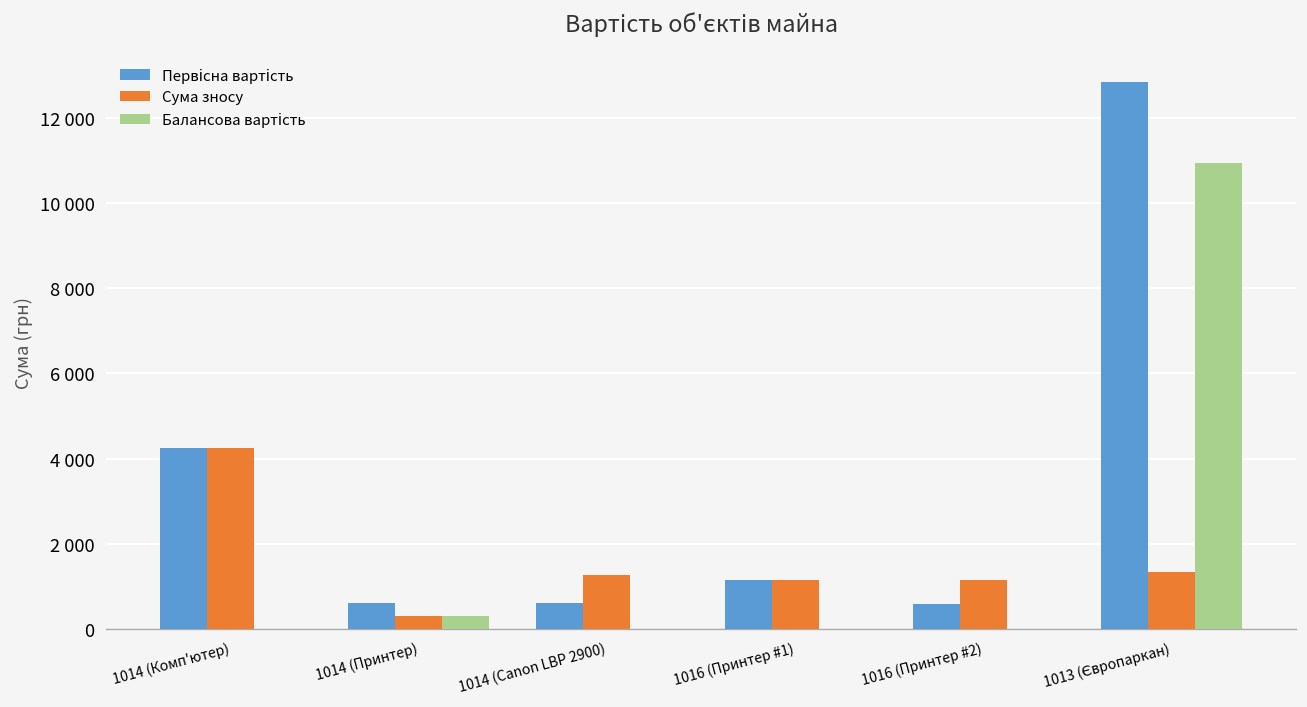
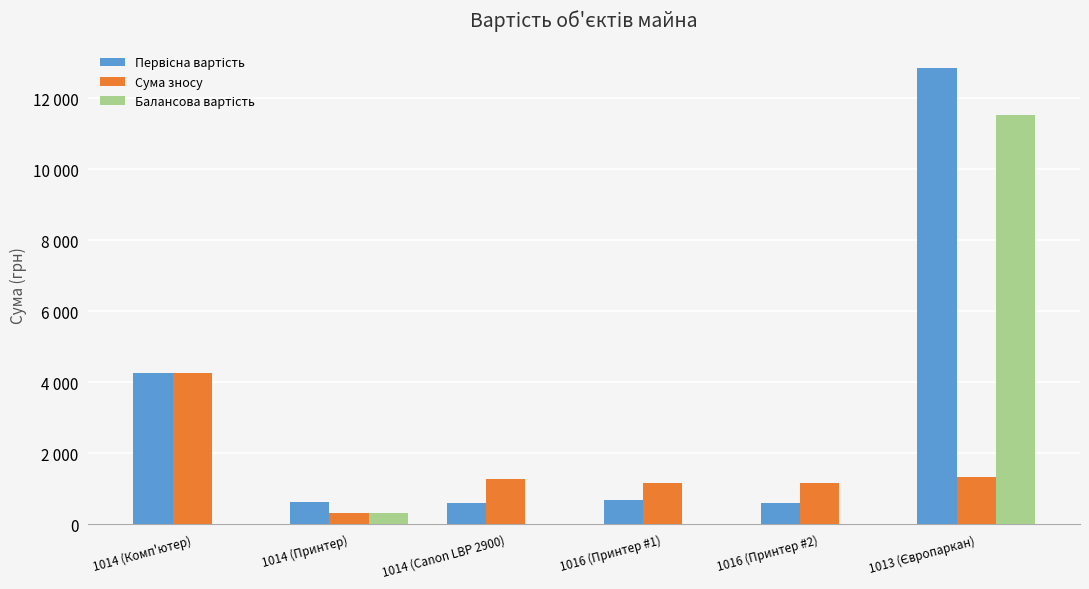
  {
    "Первісна вартість": {
      "1014 (Комп'ютер)": 4300,
      "1014 (Принтер)": 600,
      "1014 (Canon LBP 2900)": 600,
-     "1016 (Принтер #1)": 1200,
+     "1016 (Принтер #1)": 700,
      "1016 (Принтер #2)": 600,
      "1013 (Європаркан)": 12800
    },
    "Сума зносу": {
      "1014 (Комп'ютер)": 4300,
      "1014 (Принтер)": 300,
      "1014 (Canon LBP 2900)": 1300,
      "1016 (Принтер #1)": 1200,
      "1016 (Принтер #2)": 1200,
      "1013 (Європаркан)": 1300
    },
    "Балансова вартість": {
      "1014 (Комп'ютер)": 0,
      "1014 (Принтер)": 300,
      "1014 (Canon LBP 2900)": 0,
      "1016 (Принтер #1)": 0,
      "1016 (Принтер #2)": 0,
-     "1013 (Європаркан)": 10900
+     "1013 (Європаркан)": 11500
    }
  }
